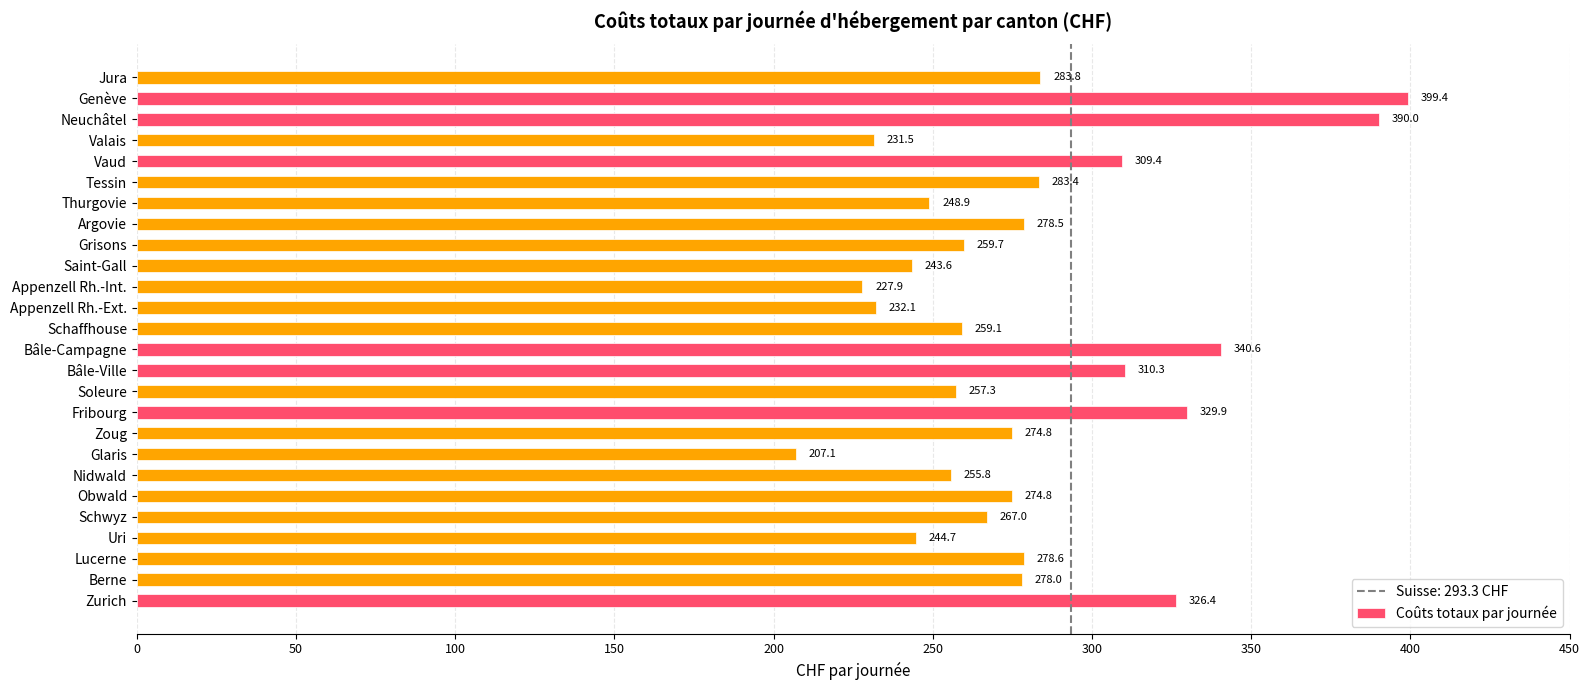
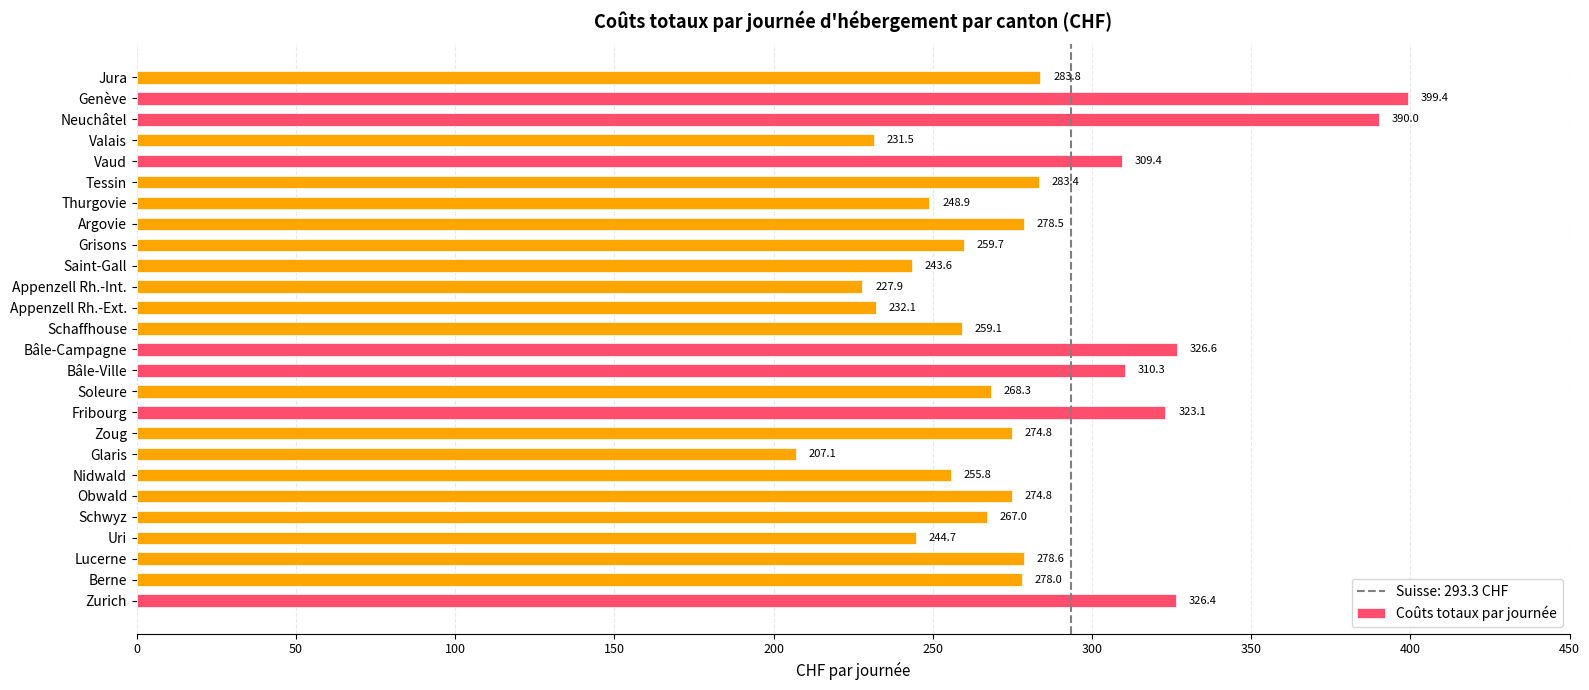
  {
    "Jura": 283.8,
    "Genève": 399.4,
    "Neuchâtel": 390.0,
    "Valais": 231.5,
    "Vaud": 309.4,
    "Tessin": 283.4,
    "Thurgovie": 248.9,
    "Argovie": 278.5,
    "Grisons": 259.7,
    "Saint-Gall": 243.6,
    "Appenzell Rh.-Int.": 227.9,
    "Appenzell Rh.-Ext.": 232.1,
    "Schaffhouse": 259.1,
-   "Bâle-Campagne": 340.6,
+   "Bâle-Campagne": 326.6,
    "Bâle-Ville": 310.3,
-   "Soleure": 257.3,
-   "Fribourg": 329.9,
+   "Soleure": 268.3,
+   "Fribourg": 323.1,
    "Zoug": 274.8,
    "Glaris": 207.1,
    "Nidwald": 255.8,
    "Obwald": 274.8,
    "Schwyz": 267.0,
    "Uri": 244.7,
    "Lucerne": 278.6,
    "Berne": 278.0,
    "Zurich": 326.4
  }
